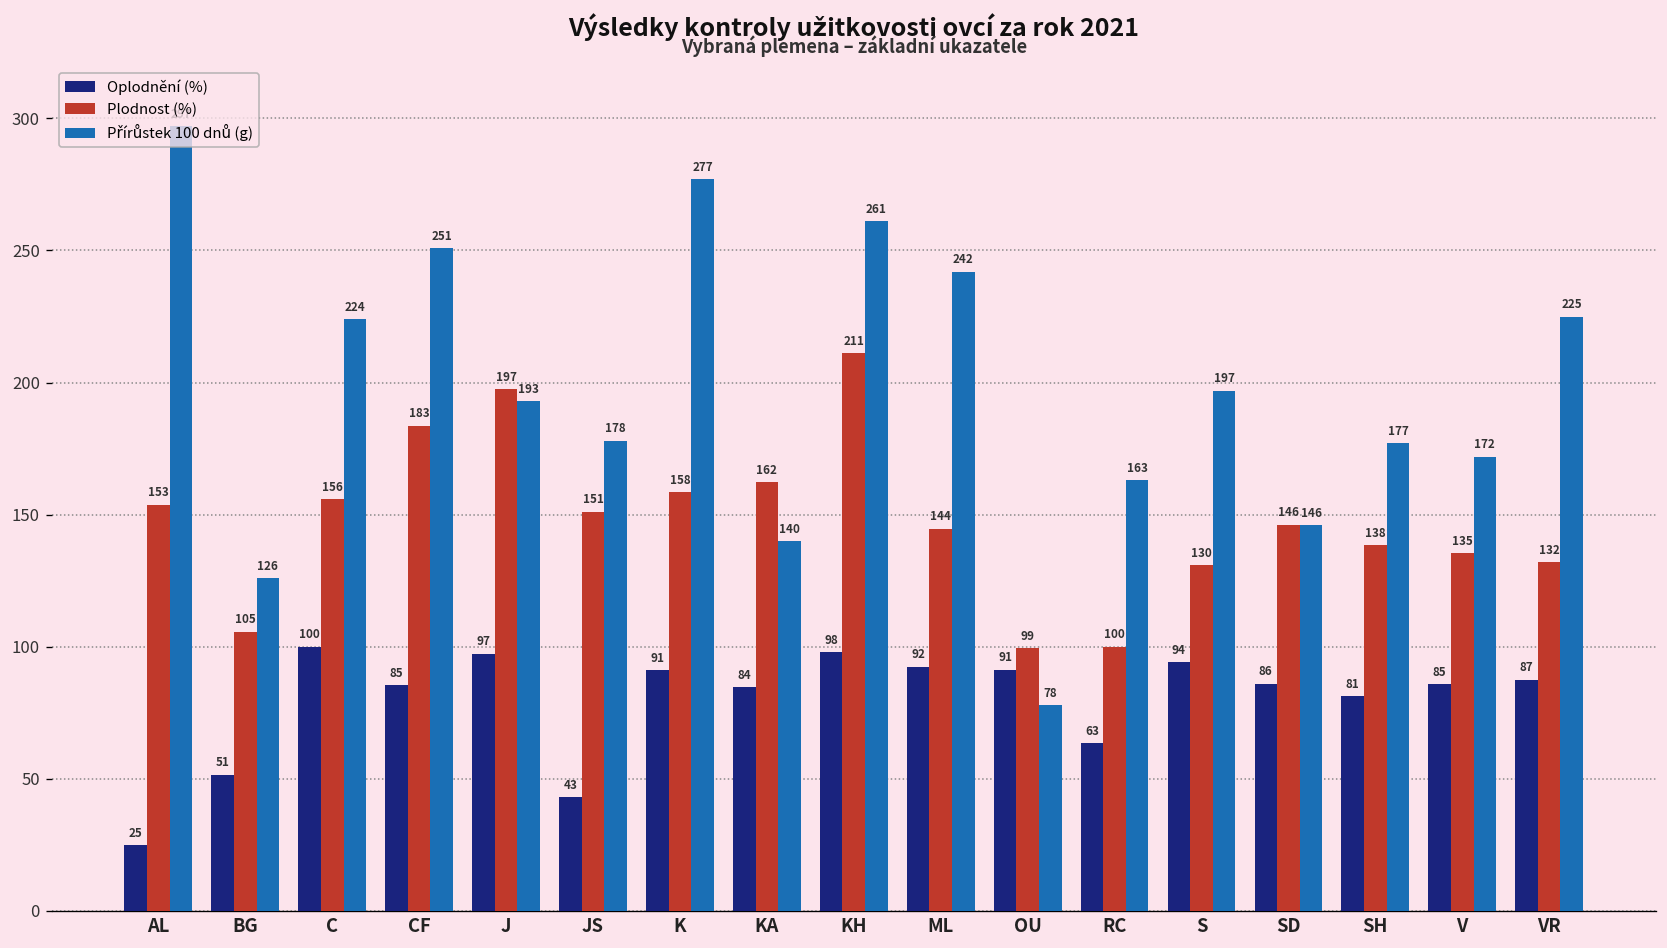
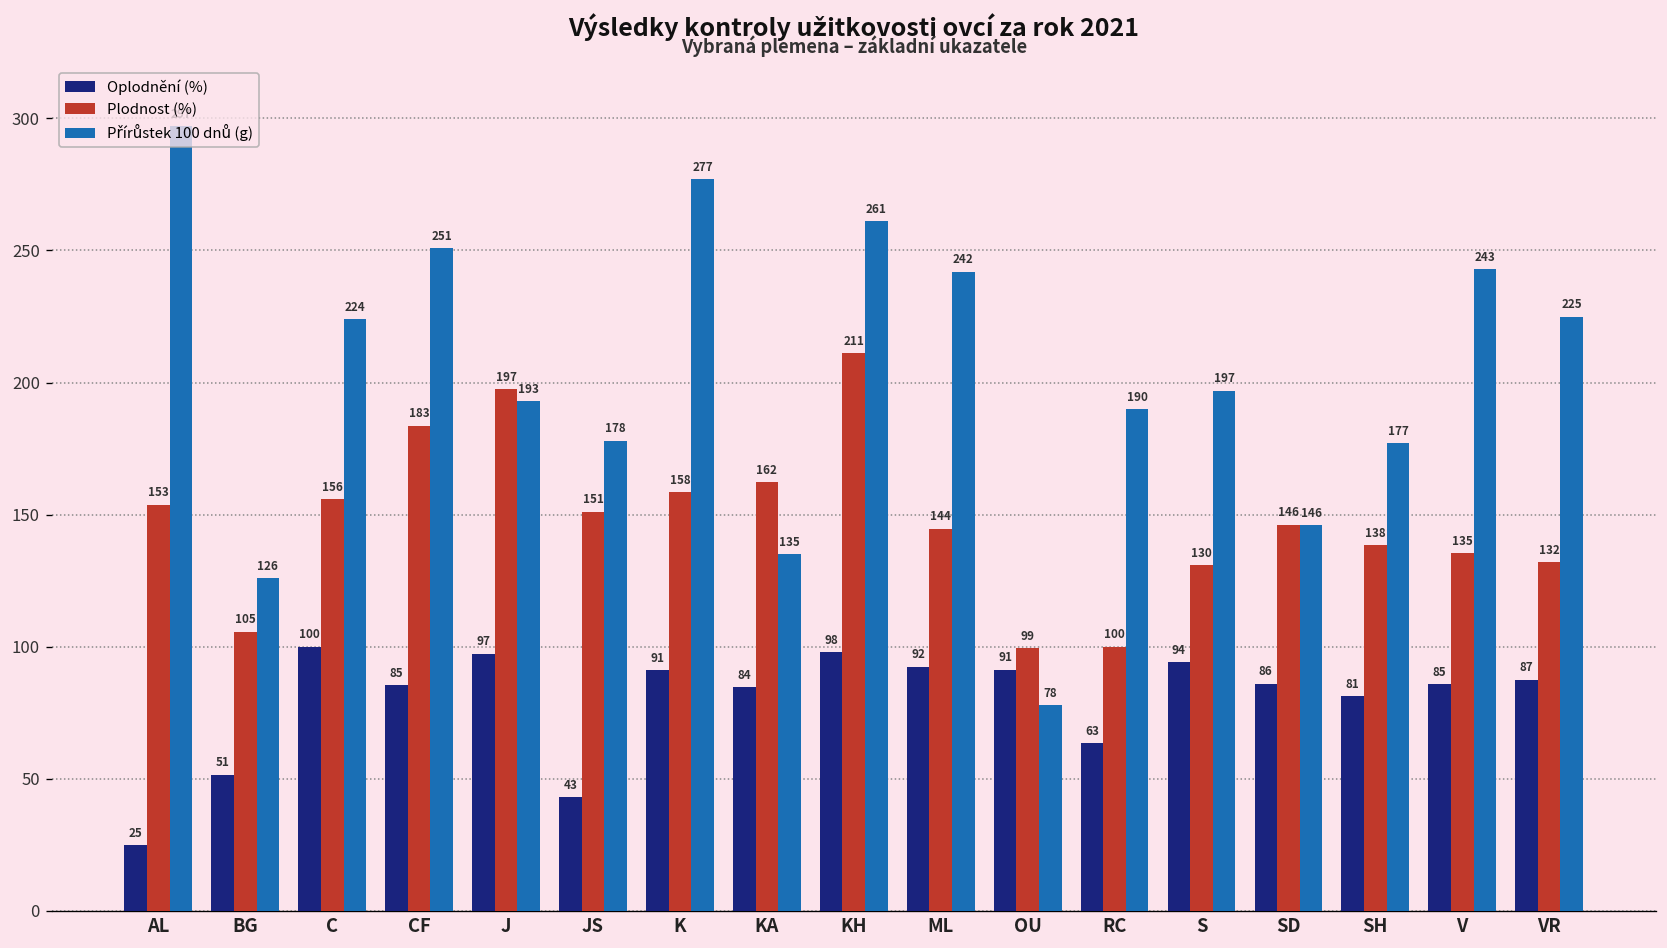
  {
    "Oplodnění (%)": {
      "AL": 25,
      "C": 100,
      "CF": 85,
      "J": 97,
      "JS": 43,
      "K": 91,
      "KH": 98,
      "ML": 92,
      "OU": 91,
      "S": 94,
      "SD": 86,
      "SH": 81
    },
    "Plodnost (%)": {
      "C": 156,
      "J": 197,
      "JS": 151,
      "KA": 162,
      "KH": 211,
      "OU": 99,
      "RC": 100,
      "SD": 146,
      "V": 135,
      "VR": 132
    },
    "Přírůstek 100 dnů (g)": {
      "BG": 126,
      "C": 224,
      "CF": 251,
      "J": 193,
      "JS": 178,
      "K": 277,
-     "KA": 140,
+     "KA": 135,
      "KH": 261,
      "ML": 242,
      "OU": 78,
-     "RC": 163,
+     "RC": 190,
      "S": 197,
      "SD": 146,
      "SH": 177,
-     "V": 172,
+     "V": 243,
      "VR": 225
    }
  }
